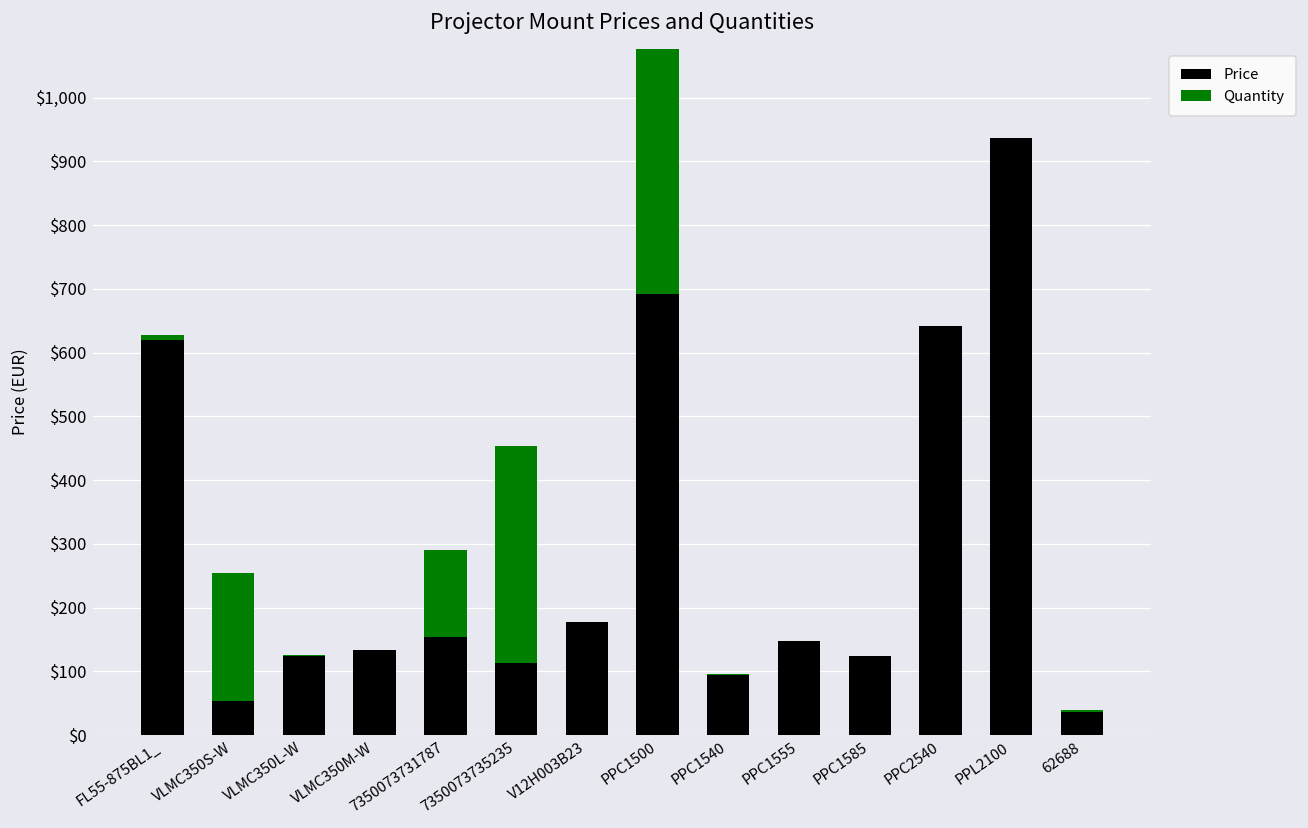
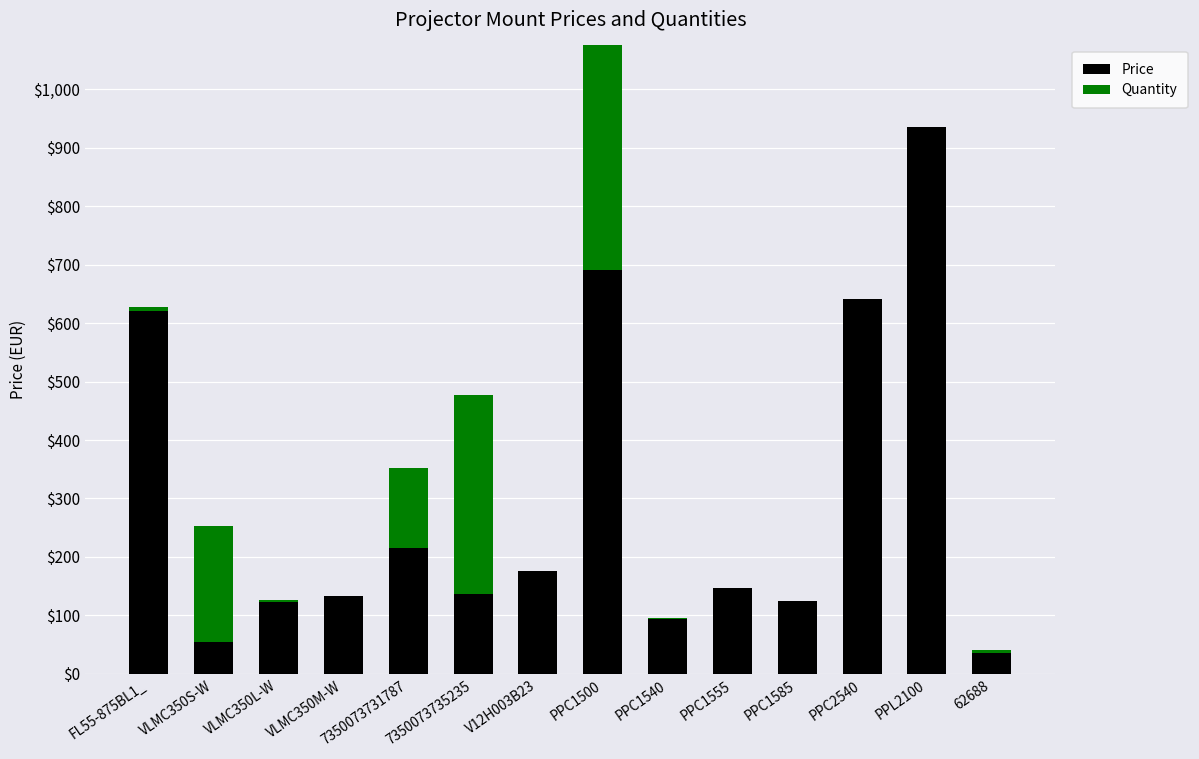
  {
    "Price": {
      "FL55-875BL1_": "$620",
      "VLMC350S-W": "$50",
      "VLMC350L-W": "$120",
      "VLMC350M-W": "$130",
-     "7350073731787": "$150",
-     "7350073735235": "$110",
+     "7350073731787": "$210",
+     "7350073735235": "$140",
      "V12H003B23": "$180",
      "PPC1500": "$690",
      "PPC1540": "$90",
      "PPC1555": "$150",
      "PPC1585": "$120",
      "PPC2540": "$640",
      "PPL2100": "$940",
      "62688": "$40"
    },
    "Quantity": {
      "FL55-875BL1_": "$10",
      "VLMC350S-W": "$200",
      "VLMC350M-W": "$0",
      "7350073731787": "$140",
      "7350073735235": "$340",
      "V12H003B23": "$0",
      "PPC1555": "$0",
      "PPC1585": "$0",
      "PPC2540": "$0",
      "PPL2100": "$0"
    }
  }
